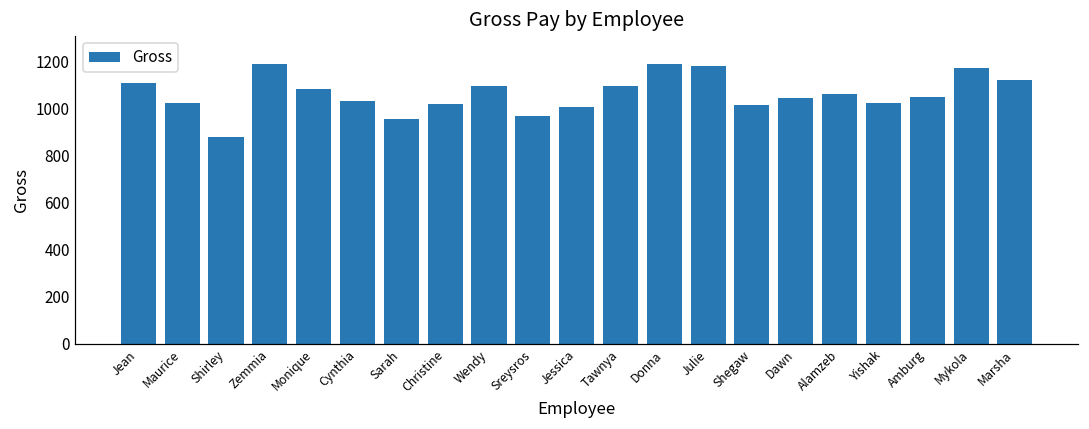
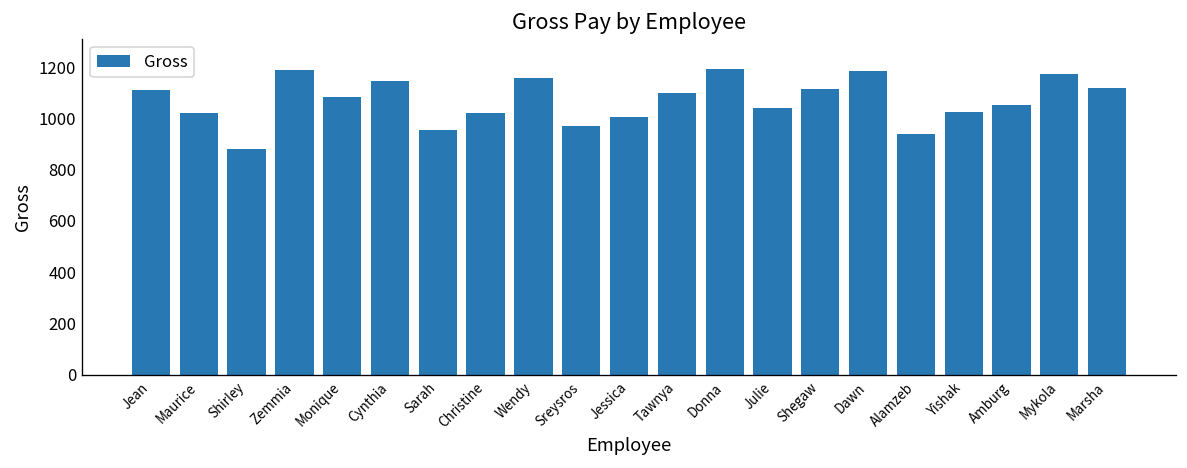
  {
    "Jean": 1110,
    "Maurice": 1020,
    "Shirley": 880,
    "Zemmia": 1190,
    "Monique": 1080,
-   "Cynthia": 1030,
+   "Cynthia": 1150,
    "Sarah": 950,
    "Christine": 1020,
-   "Wendy": 1100,
+   "Wendy": 1160,
    "Sreysros": 970,
    "Jessica": 1010,
    "Tawnya": 1100,
    "Donna": 1190,
-   "Julie": 1180,
-   "Shegaw": 1010,
-   "Dawn": 1040,
-   "Alamzeb": 1060,
+   "Julie": 1040,
+   "Shegaw": 1110,
+   "Dawn": 1180,
+   "Alamzeb": 940,
    "Yishak": 1030,
    "Amburg": 1050,
    "Mykola": 1170,
    "Marsha": 1120
  }
